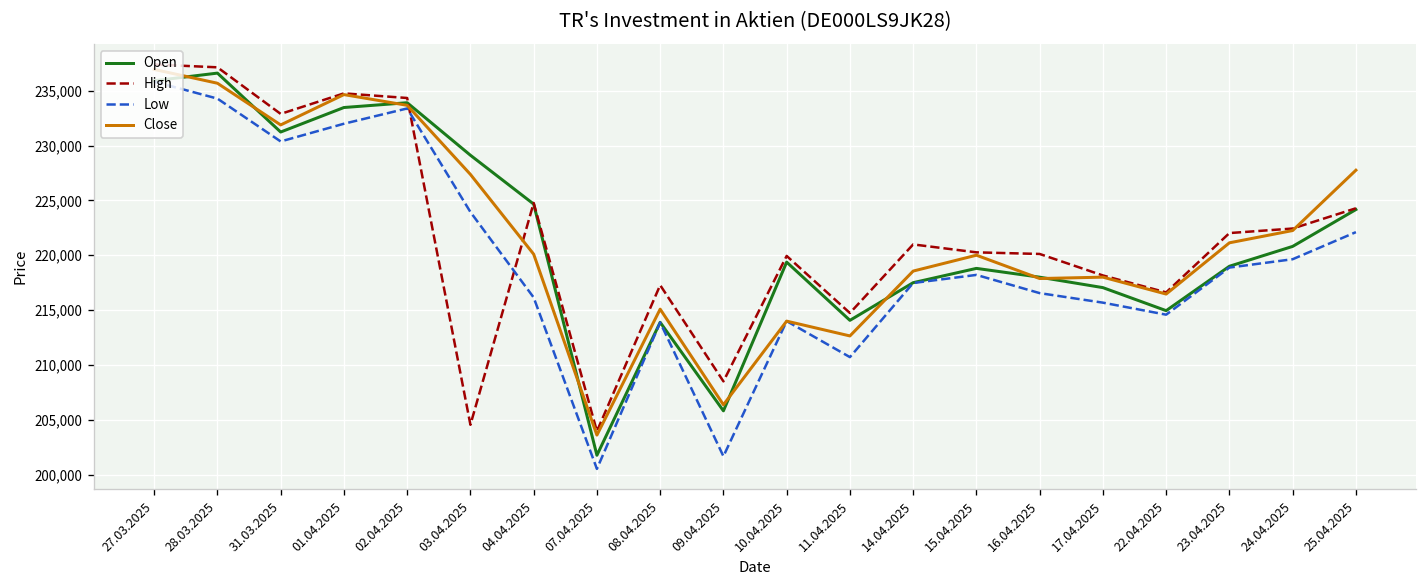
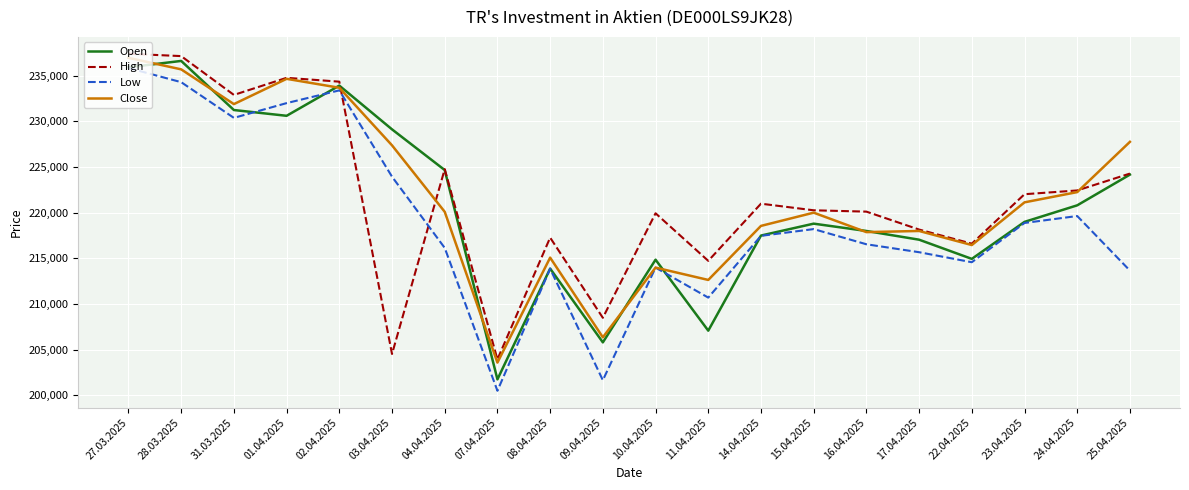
  {
    "Open": {
      "28.03.2025": "237,000",
      "31.03.2025": "231,000",
-     "01.04.2025": "233,000",
+     "01.04.2025": "231,000",
      "03.04.2025": "229,000",
      "07.04.2025": "202,000",
      "09.04.2025": "206,000",
-     "10.04.2025": "219,000",
-     "11.04.2025": "214,000",
+     "10.04.2025": "215,000",
+     "11.04.2025": "207,000",
      "15.04.2025": "219,000",
      "17.04.2025": "217,000",
      "22.04.2025": "215,000",
      "24.04.2025": "221,000"
    },
    "High": {
      "28.03.2025": "237,000",
      "31.03.2025": "233,000",
      "02.04.2025": "234,000",
      "03.04.2025": "205,000",
      "07.04.2025": "204,000",
      "08.04.2025": "217,000",
      "09.04.2025": "208,000",
      "10.04.2025": "220,000",
      "11.04.2025": "215,000",
      "14.04.2025": "221,000",
      "16.04.2025": "220,000",
      "23.04.2025": "222,000"
    },
    "Low": {
      "28.03.2025": "234,000",
      "31.03.2025": "230,000",
      "01.04.2025": "232,000",
      "02.04.2025": "233,000",
      "03.04.2025": "224,000",
      "04.04.2025": "216,000",
      "07.04.2025": "201,000",
      "09.04.2025": "202,000",
      "11.04.2025": "211,000",
      "15.04.2025": "218,000",
      "16.04.2025": "217,000",
      "17.04.2025": "216,000",
      "22.04.2025": "215,000",
      "24.04.2025": "220,000",
-     "25.04.2025": "222,000"
+     "25.04.2025": "214,000"
    },
    "Close": {
      "28.03.2025": "236,000",
      "31.03.2025": "232,000",
      "03.04.2025": "227,000",
      "04.04.2025": "220,000",
      "07.04.2025": "204,000",
      "08.04.2025": "215,000",
      "09.04.2025": "206,000",
      "11.04.2025": "213,000",
      "14.04.2025": "219,000",
      "23.04.2025": "221,000",
      "25.04.2025": "228,000"
    }
  }
